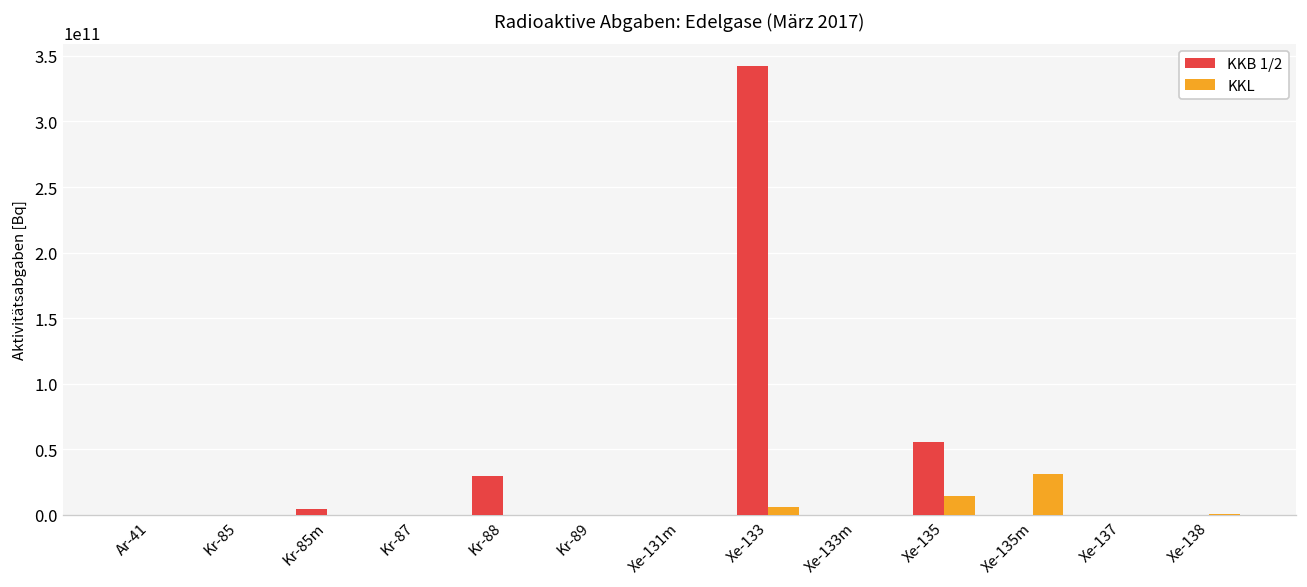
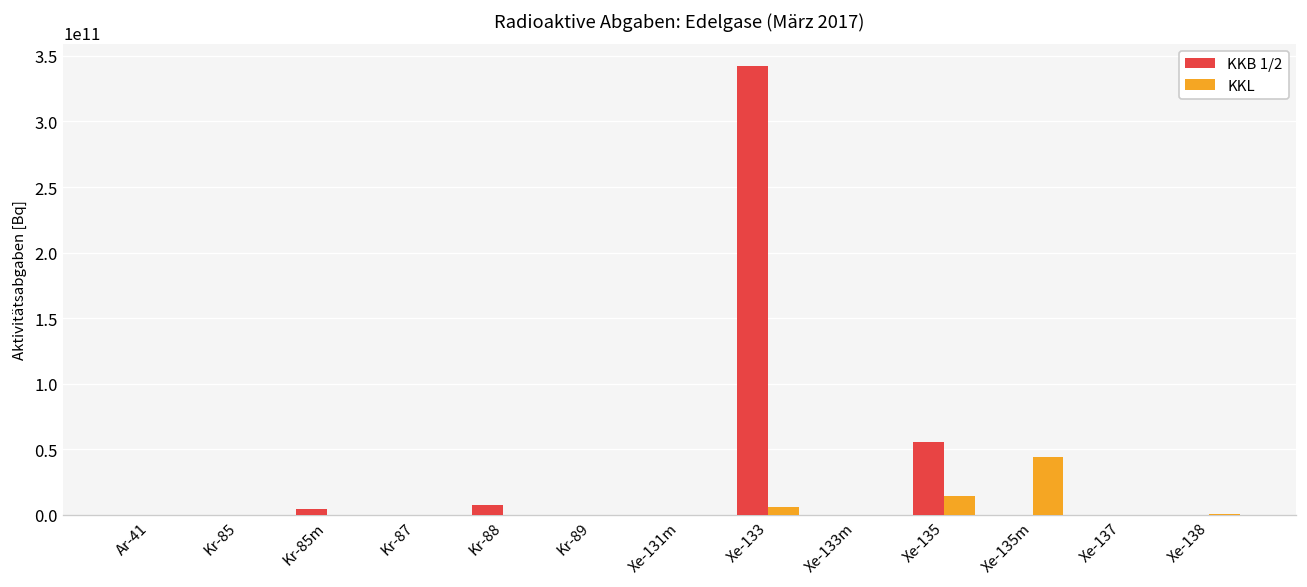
  {
    "KKB 1/2": {
      "Ar-41": 0,
      "Kr-85": 0,
      "Kr-85m": 4000000000,
      "Kr-87": 0,
-     "Kr-88": 30000000000,
+     "Kr-88": 8000000000,
      "Kr-89": 0,
      "Xe-131m": 0,
      "Xe-133": 342000000000,
      "Xe-133m": 0,
      "Xe-135": 56000000000,
      "Xe-135m": 0,
      "Xe-137": 0,
      "Xe-138": 0
    },
    "KKL": {
      "Ar-41": 0,
      "Kr-85": 0,
      "Kr-85m": 0,
      "Kr-87": 0,
      "Kr-88": 0,
      "Kr-89": 0,
      "Xe-131m": 0,
      "Xe-133": 6000000000,
      "Xe-133m": 0,
      "Xe-135": 15000000000,
-     "Xe-135m": 31000000000,
+     "Xe-135m": 44000000000,
      "Xe-137": 0
    }
  }
